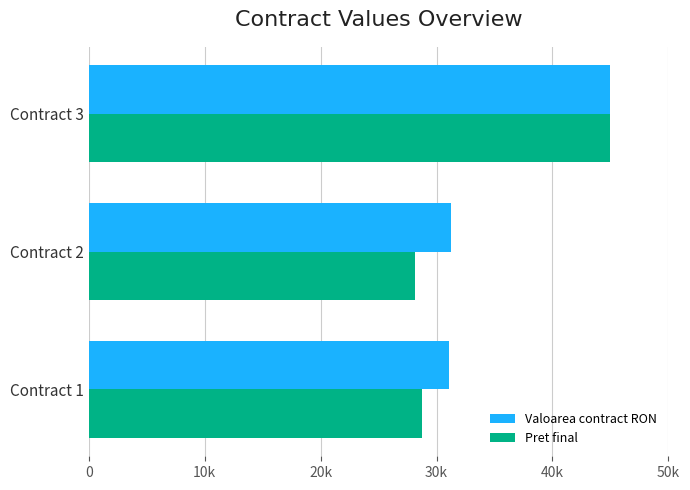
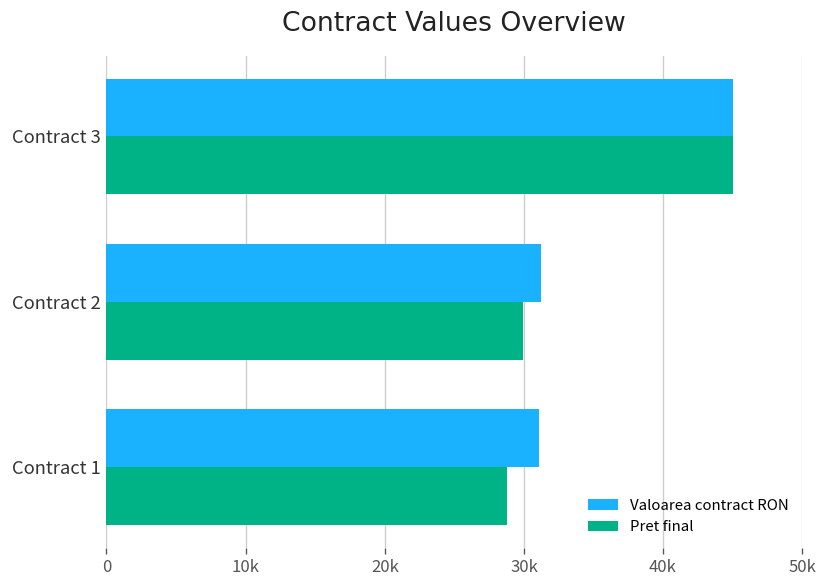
  {
    "Valoarea contract RON": {
      "Contract 3": 45000,
      "Contract 2": 31200,
      "Contract 1": 31100
    },
    "Pret final": {
      "Contract 3": 45000,
-     "Contract 2": 28100,
+     "Contract 2": 29900,
      "Contract 1": 28800
    }
  }
